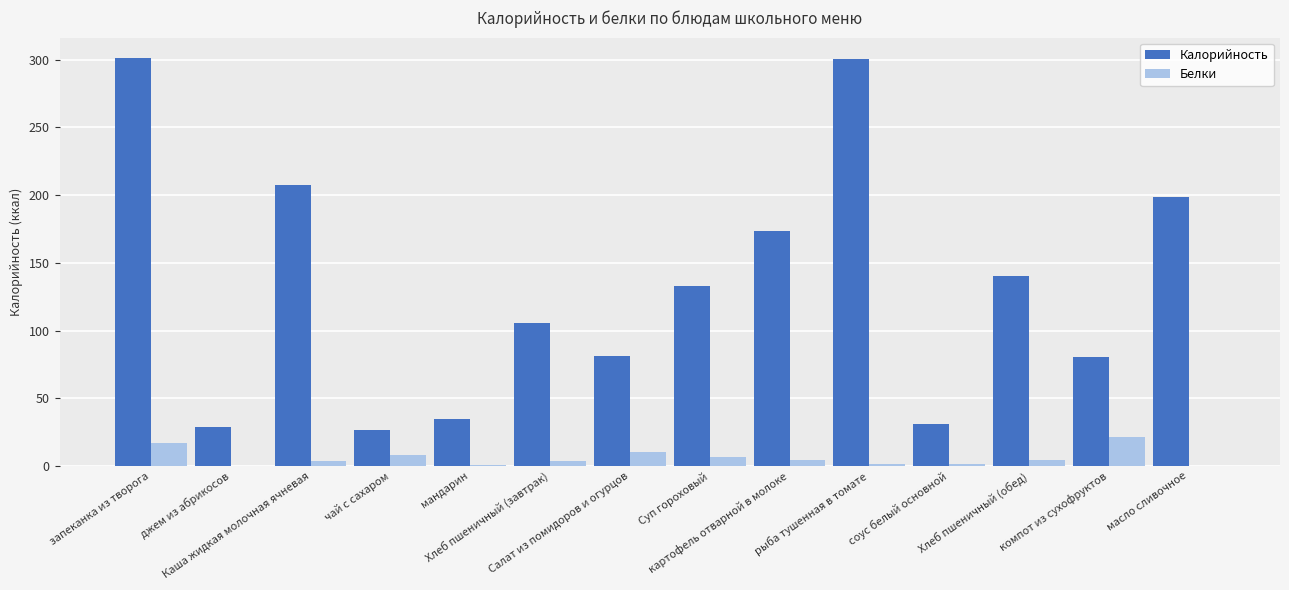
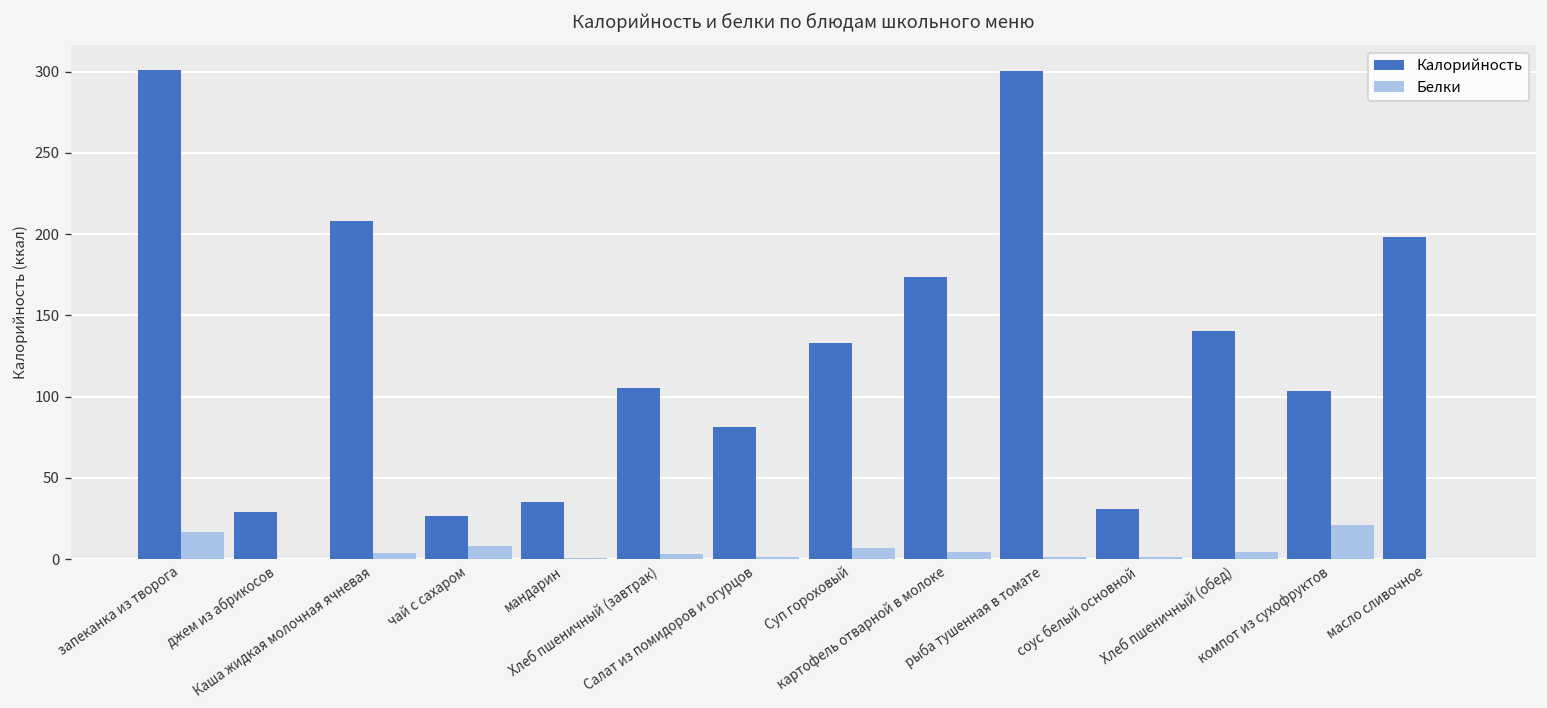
  {
    "Калорийность": {
      "запеканка из творога": 301,
      "джем из абрикосов": 29,
      "Каша жидкая молочная ячневая": 208,
      "чай с сахаром": 27,
      "мандарин": 35,
      "Хлеб пшеничный (завтрак)": 106,
      "Салат из помидоров и огурцов": 81,
      "Суп гороховый": 133,
      "картофель отварной в молоке": 174,
      "рыба тушенная в томате": 301,
      "соус белый основной": 31,
      "Хлеб пшеничный (обед)": 141,
-     "компот из сухофруктов": 81,
+     "компот из сухофруктов": 103,
      "масло сливочное": 198
    },
    "Белки": {
      "запеканка из творога": 17,
      "Каша жидкая молочная ячневая": 4,
      "чай с сахаром": 8,
      "Хлеб пшеничный (завтрак)": 3,
-     "Салат из помидоров и огурцов": 11,
+     "Салат из помидоров и огурцов": 1,
      "Суп гороховый": 7,
      "картофель отварной в молоке": 5,
      "Хлеб пшеничный (обед)": 5,
      "компот из сухофруктов": 21
    }
  }
